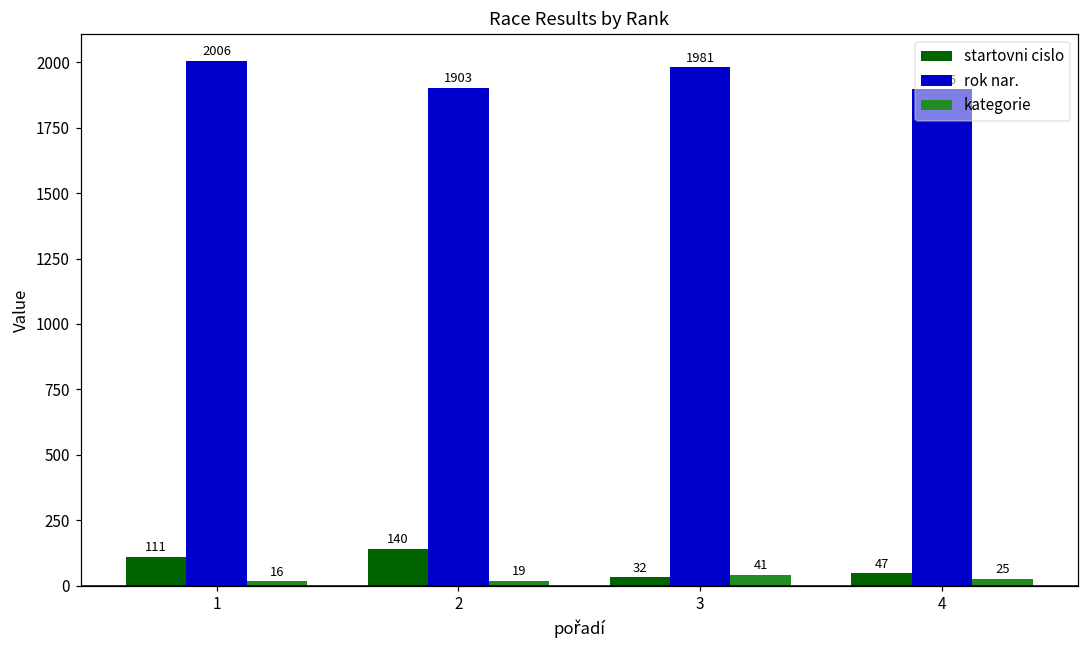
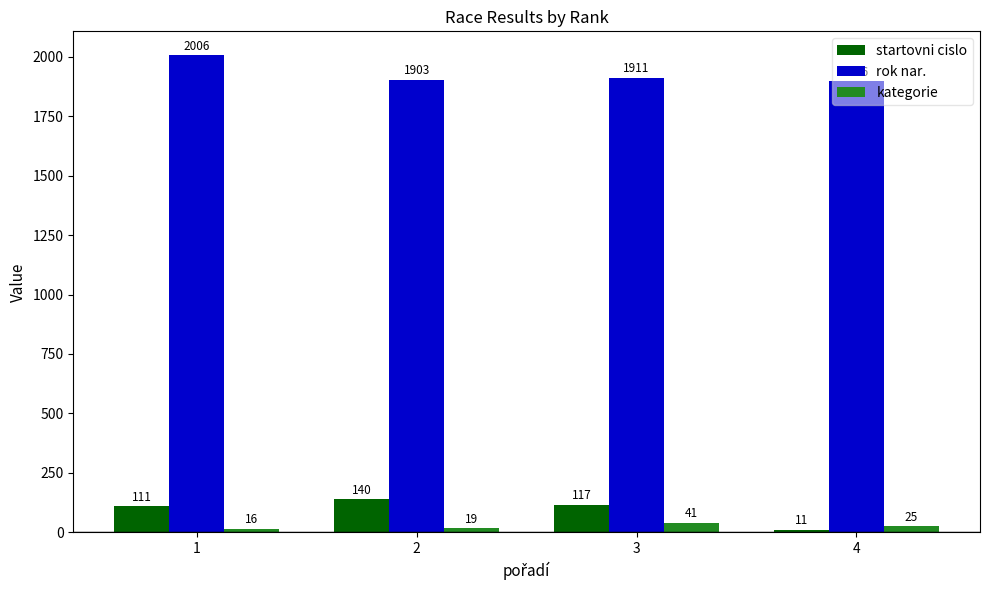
  {
    "startovni cislo": {
      "1": 111,
      "2": 140,
-     "3": 32,
-     "4": 47
+     "3": 117,
+     "4": 11
    },
    "rok nar.": {
      "1": 2006,
      "2": 1903,
-     "3": 1981
+     "3": 1911
    },
    "kategorie": {
      "1": 16,
      "2": 19,
      "3": 41,
      "4": 25
    }
  }
